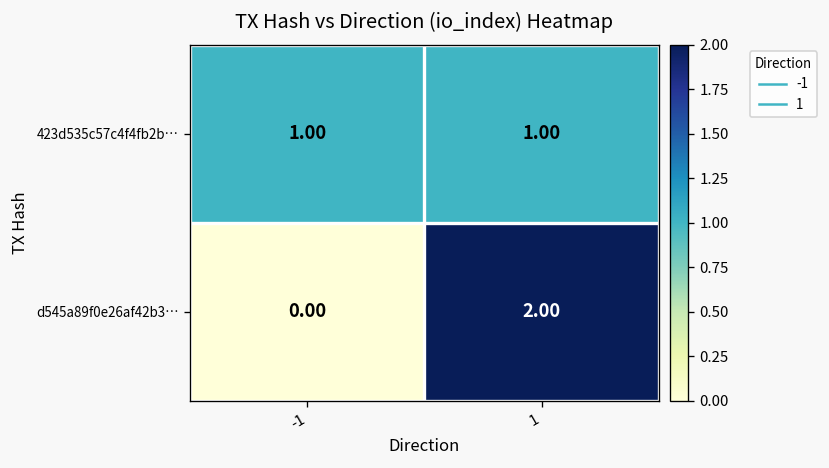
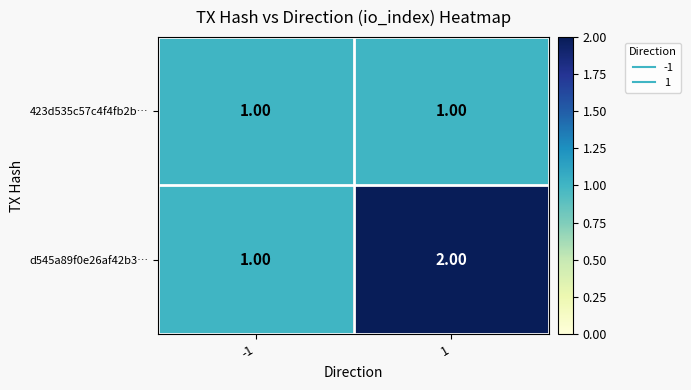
  {
    "423d535c57c4f4fb2b…": {
      "-1": 1.00,
      "1": 1.00
    },
    "d545a89f0e26af42b3…": {
-     "-1": 0.00,
+     "-1": 1.00,
      "1": 2.00
    }
  }
